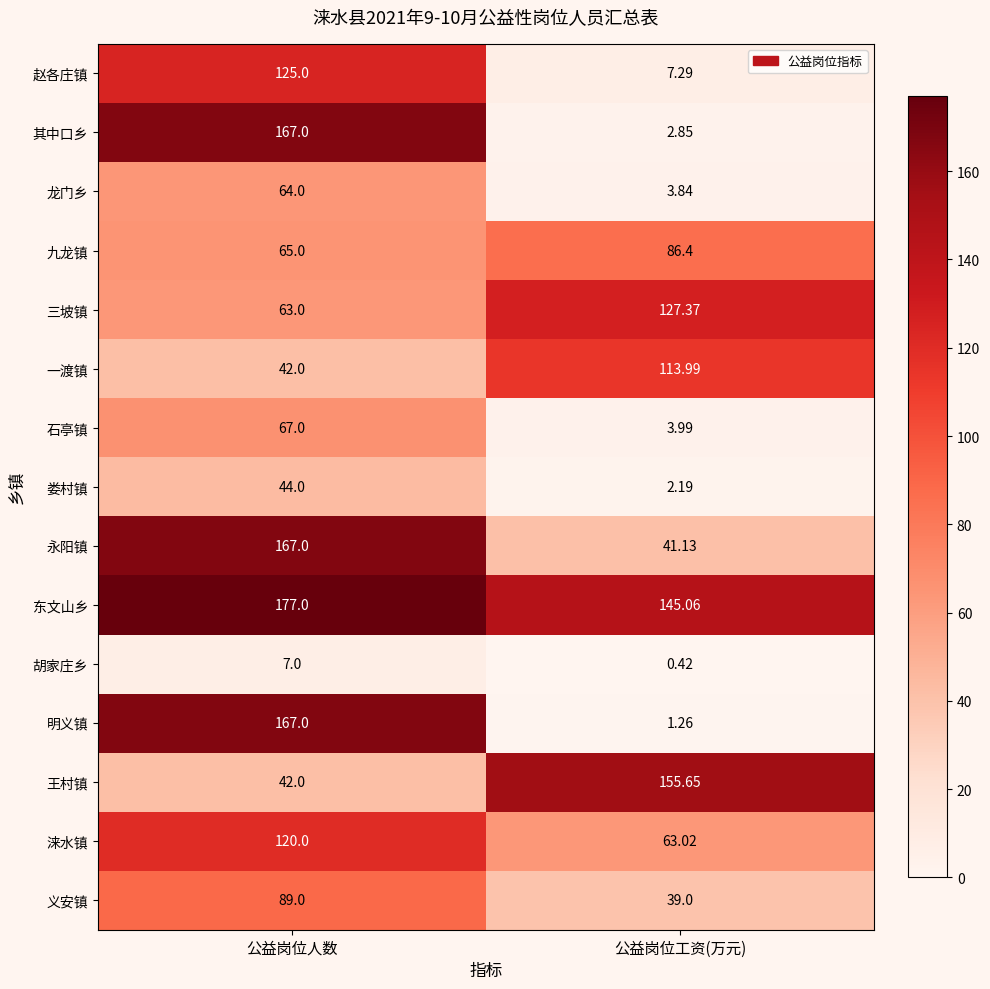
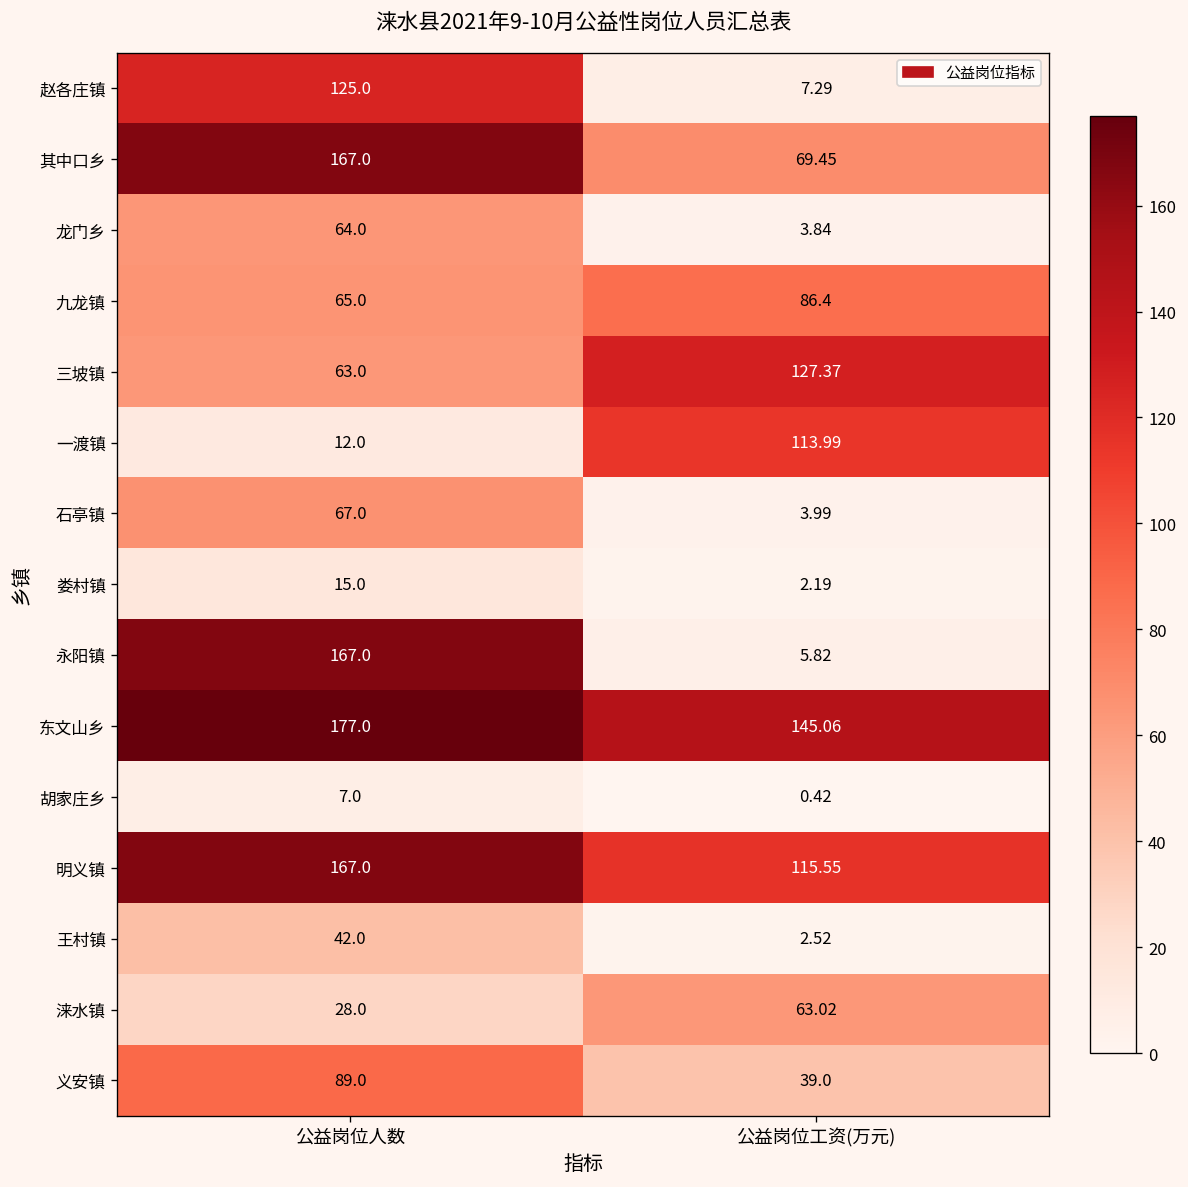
  {
    "赵各庄镇": {
      "公益岗位人数": 125.0,
      "公益岗位工资(万元)": 7.29
    },
    "其中口乡": {
      "公益岗位人数": 167.0,
-     "公益岗位工资(万元)": 2.85
+     "公益岗位工资(万元)": 69.45
    },
    "龙门乡": {
      "公益岗位人数": 64.0,
      "公益岗位工资(万元)": 3.84
    },
    "九龙镇": {
      "公益岗位人数": 65.0,
      "公益岗位工资(万元)": 86.4
    },
    "三坡镇": {
      "公益岗位人数": 63.0,
      "公益岗位工资(万元)": 127.37
    },
    "一渡镇": {
-     "公益岗位人数": 42.0,
+     "公益岗位人数": 12.0,
      "公益岗位工资(万元)": 113.99
    },
    "石亭镇": {
      "公益岗位人数": 67.0,
      "公益岗位工资(万元)": 3.99
    },
    "娄村镇": {
-     "公益岗位人数": 44.0,
+     "公益岗位人数": 15.0,
      "公益岗位工资(万元)": 2.19
    },
    "永阳镇": {
      "公益岗位人数": 167.0,
-     "公益岗位工资(万元)": 41.13
+     "公益岗位工资(万元)": 5.82
    },
    "东文山乡": {
      "公益岗位人数": 177.0,
      "公益岗位工资(万元)": 145.06
    },
    "胡家庄乡": {
      "公益岗位人数": 7.0,
      "公益岗位工资(万元)": 0.42
    },
    "明义镇": {
      "公益岗位人数": 167.0,
-     "公益岗位工资(万元)": 1.26
+     "公益岗位工资(万元)": 115.55
    },
    "王村镇": {
      "公益岗位人数": 42.0,
-     "公益岗位工资(万元)": 155.65
+     "公益岗位工资(万元)": 2.52
    },
    "涞水镇": {
-     "公益岗位人数": 120.0,
+     "公益岗位人数": 28.0,
      "公益岗位工资(万元)": 63.02
    },
    "义安镇": {
      "公益岗位人数": 89.0,
      "公益岗位工资(万元)": 39.0
    }
  }
